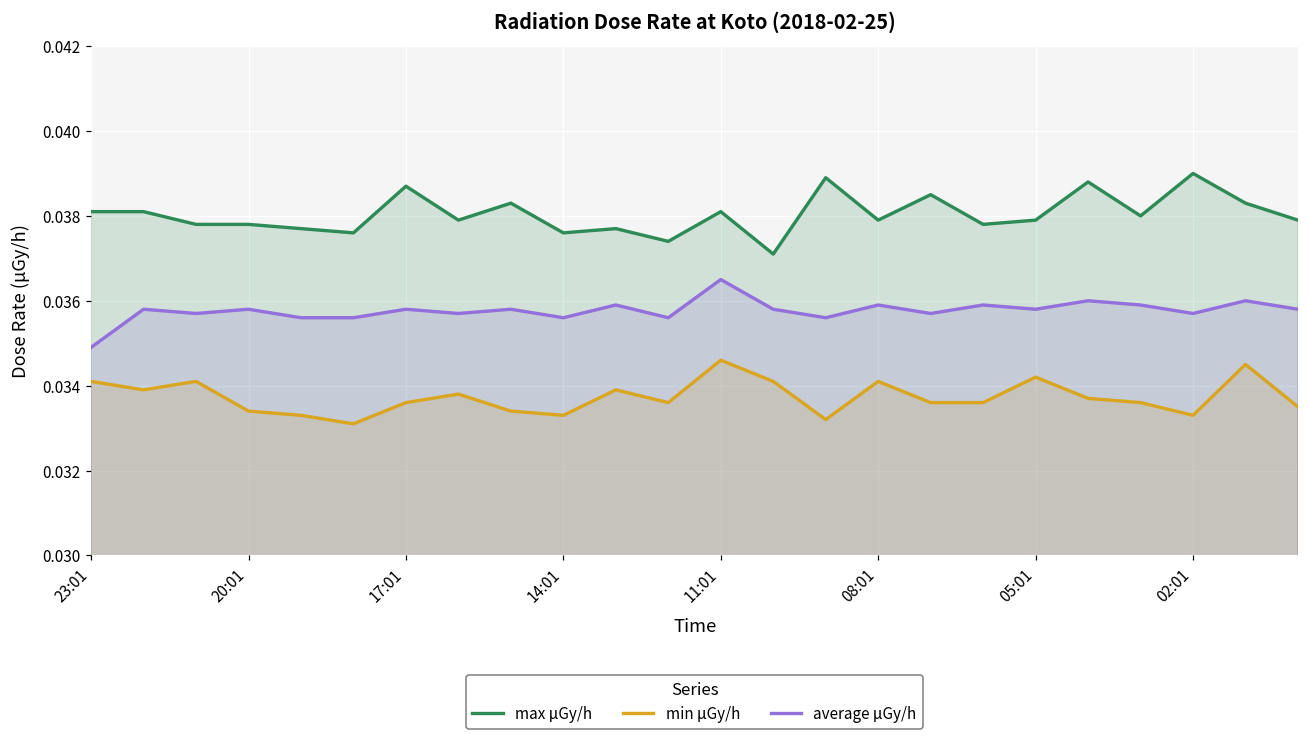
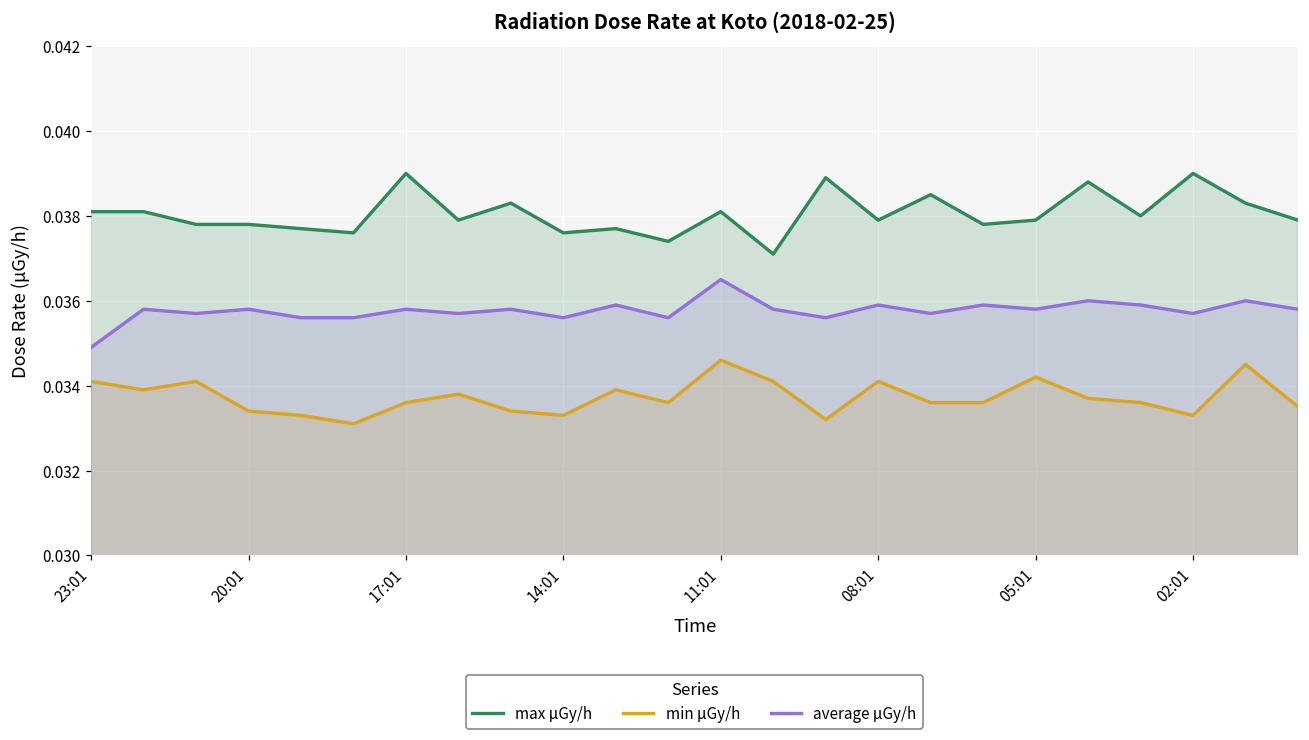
  {
    "max μGy/h": {
      "23:01": 0.0381,
      "20:01": 0.0378,
-     "17:01": 0.0387,
+     "17:01": 0.0390,
      "14:01": 0.0376,
      "11:01": 0.0381,
      "08:01": 0.0379,
      "05:01": 0.0379,
      "02:01": 0.0390
    },
    "min μGy/h": {
      "23:01": 0.0341,
      "20:01": 0.0334,
      "17:01": 0.0336,
      "14:01": 0.0333,
      "11:01": 0.0346,
      "08:01": 0.0341,
      "05:01": 0.0342,
      "02:01": 0.0333
    },
    "average μGy/h": {
      "23:01": 0.0349,
      "20:01": 0.0358,
      "17:01": 0.0358,
      "14:01": 0.0356,
      "11:01": 0.0365,
      "08:01": 0.0359,
      "05:01": 0.0358,
      "02:01": 0.0357
    }
  }
